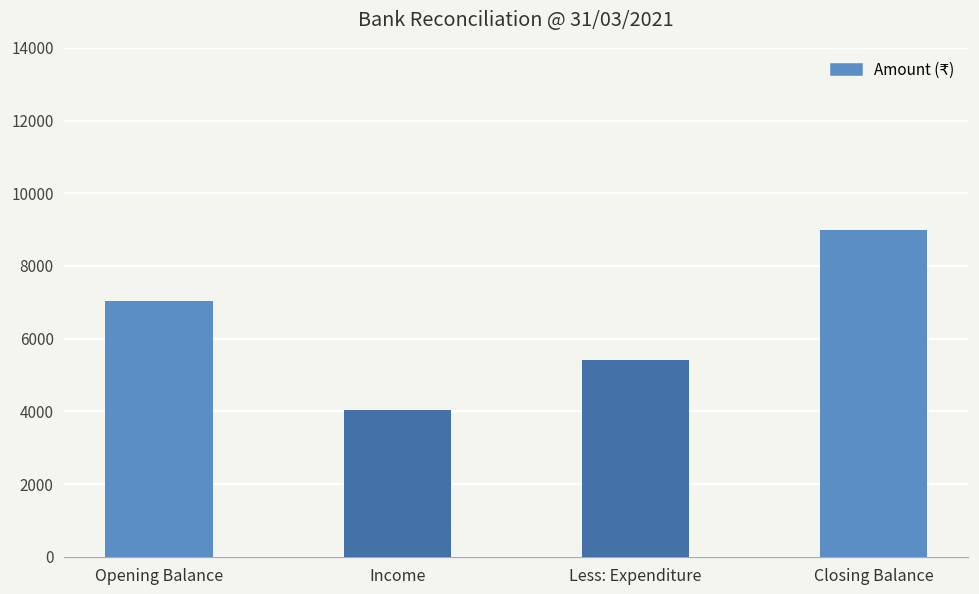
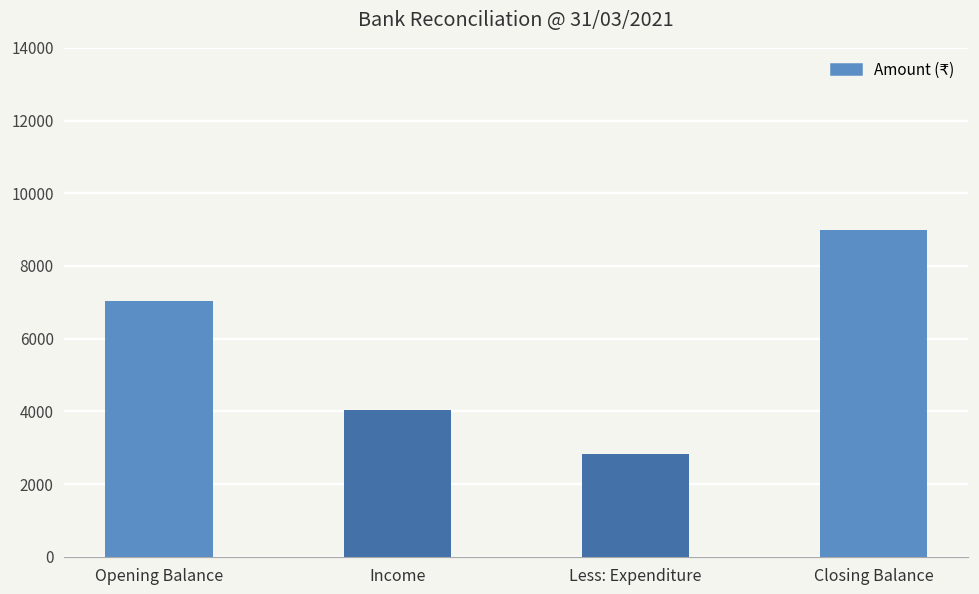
  {
    "Opening Balance": 7000,
    "Income": 4000,
-   "Less: Expenditure": 5400,
+   "Less: Expenditure": 2800,
    "Closing Balance": 9000
  }
